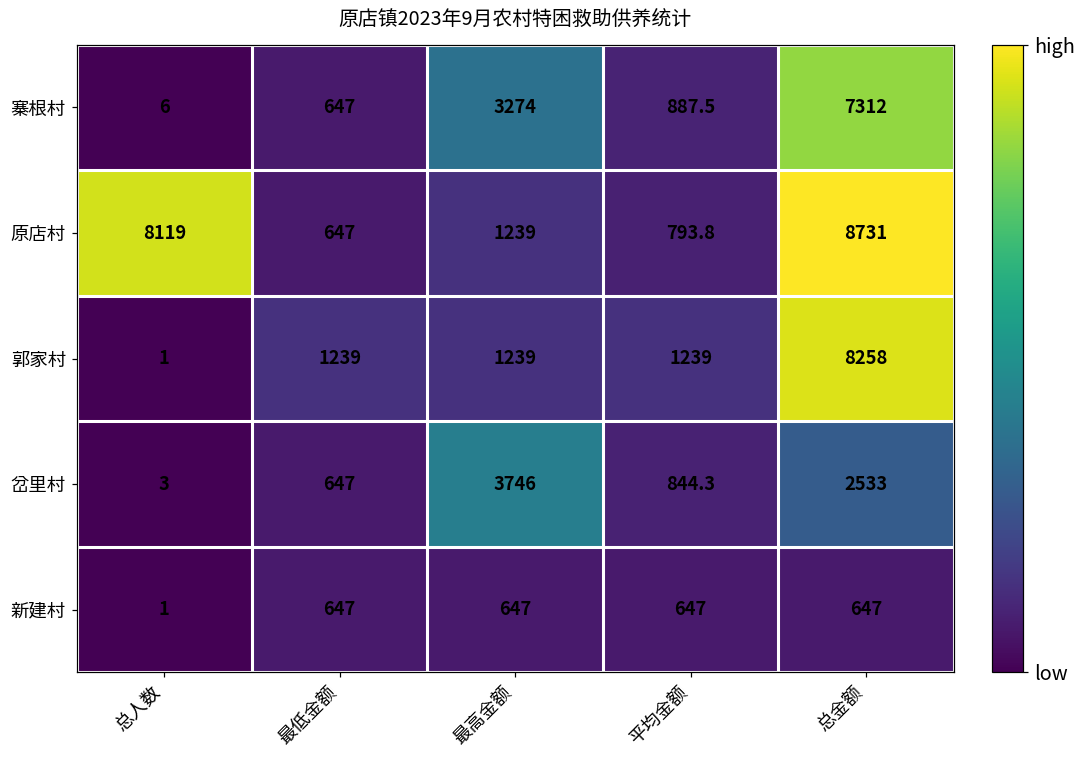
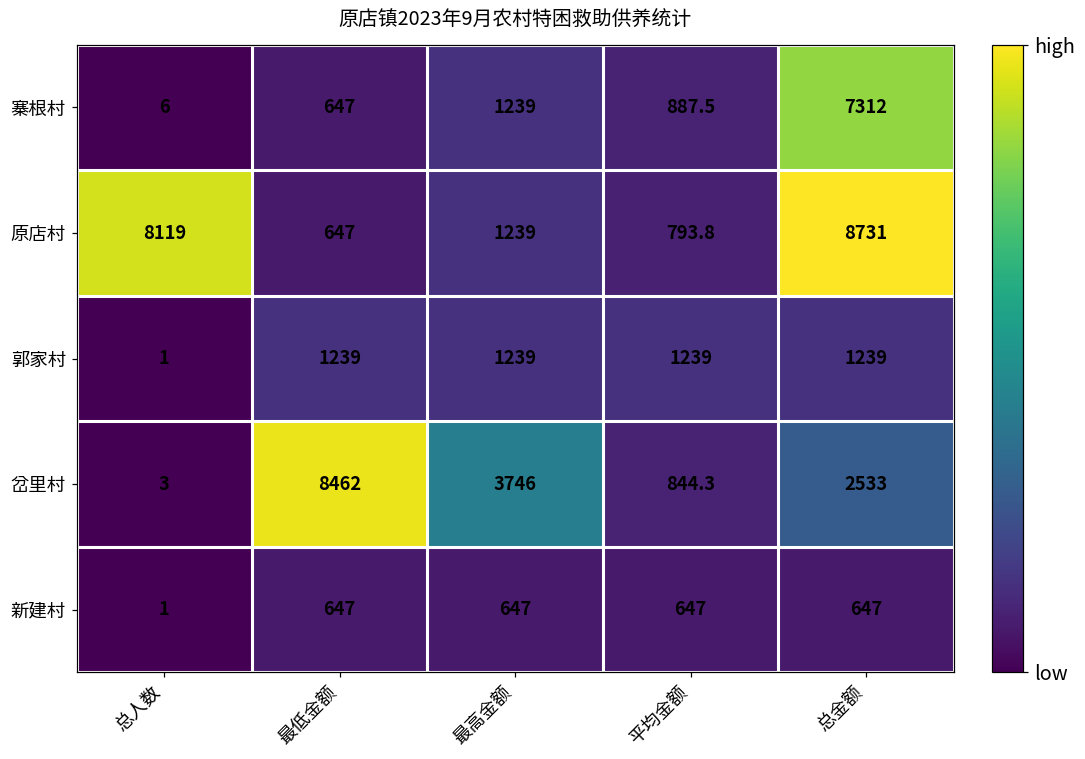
  {
    "寨根村": {
      "总人数": 6,
      "最低金额": 647,
-     "最高金额": 3274,
+     "最高金额": 1239,
      "平均金额": 887.5,
      "总金额": 7312
    },
    "原店村": {
      "总人数": 8119,
      "最低金额": 647,
      "最高金额": 1239,
      "平均金额": 793.8,
      "总金额": 8731
    },
    "郭家村": {
      "总人数": 1,
      "最低金额": 1239,
      "最高金额": 1239,
      "平均金额": 1239,
-     "总金额": 8258
+     "总金额": 1239
    },
    "岔里村": {
      "总人数": 3,
-     "最低金额": 647,
+     "最低金额": 8462,
      "最高金额": 3746,
      "平均金额": 844.3,
      "总金额": 2533
    },
    "新建村": {
      "总人数": 1,
      "最低金额": 647,
      "最高金额": 647,
      "平均金额": 647,
      "总金额": 647
    }
  }
